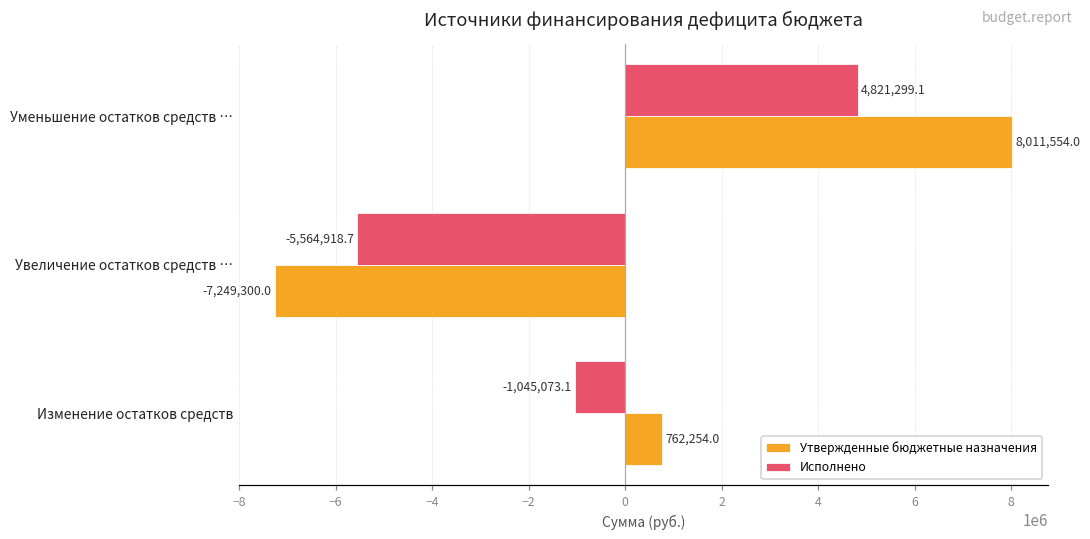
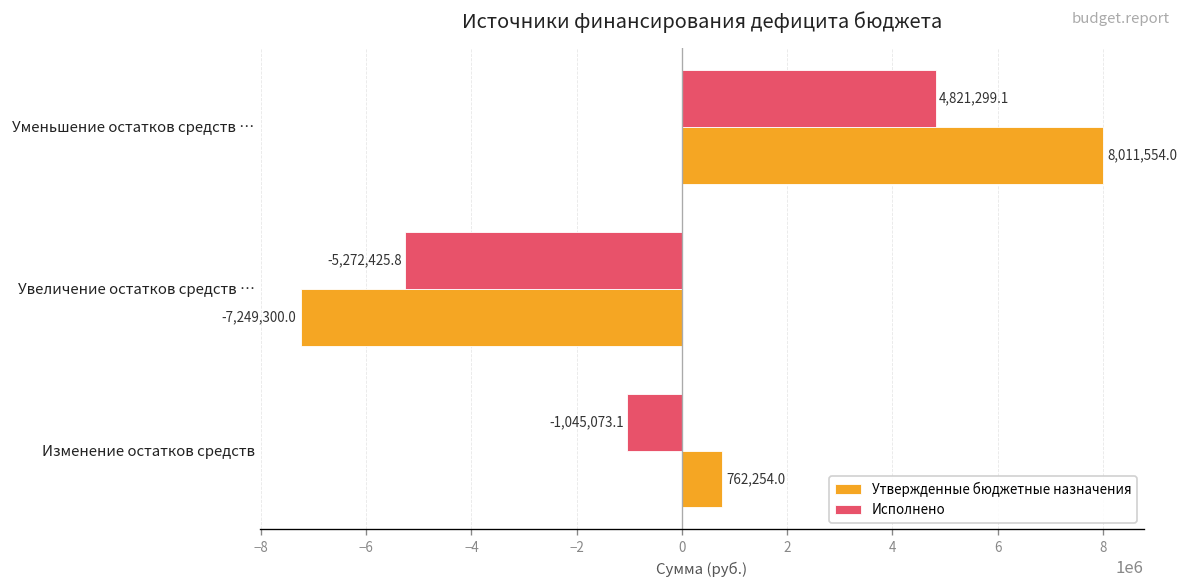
  {
    "Утвержденные бюджетные назначения": {
      "Уменьшение остатков средств …": "8,011,554.0",
      "Увеличение остатков средств …": "-7,249,300.0",
      "Изменение остатков средств": "762,254.0"
    },
    "Исполнено": {
      "Уменьшение остатков средств …": "4,821,299.1",
-     "Увеличение остатков средств …": "-5,564,918.7",
+     "Увеличение остатков средств …": "-5,272,425.8",
      "Изменение остатков средств": "-1,045,073.1"
    }
  }
